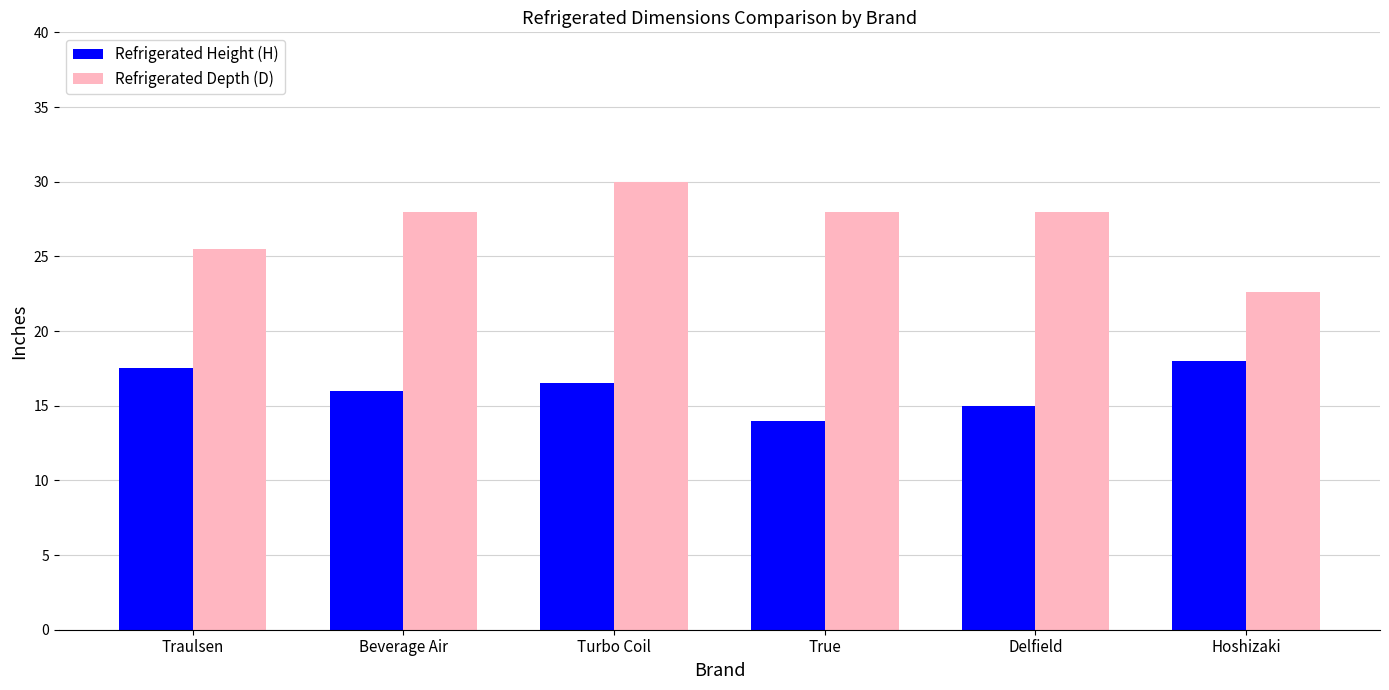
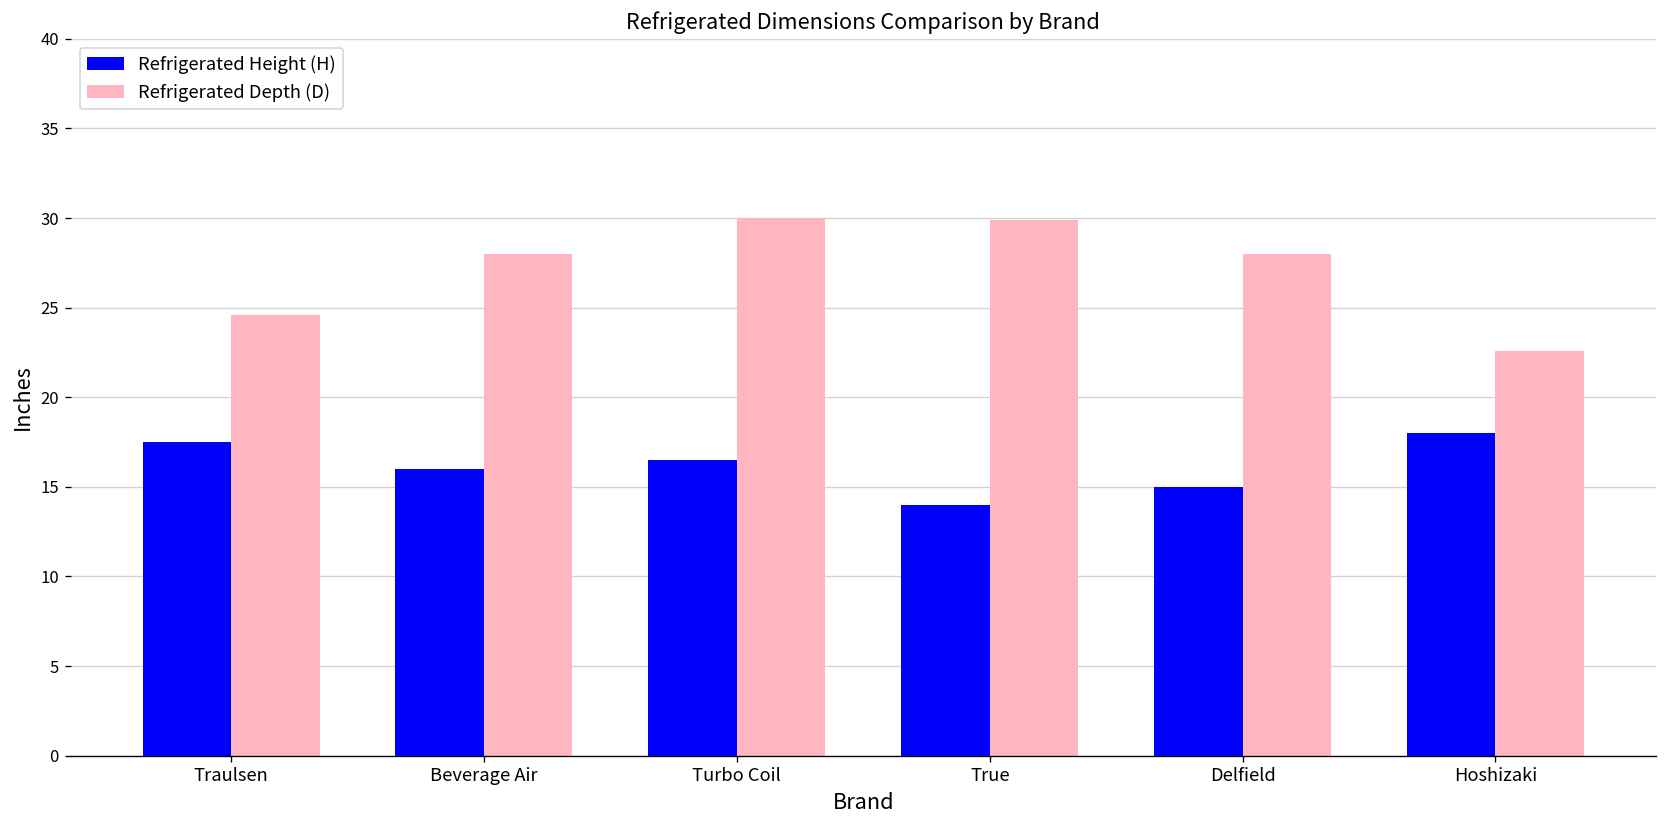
  {
    "Refrigerated Height (H)": {
      "Traulsen": 17.5,
      "Beverage Air": 16.0,
      "Turbo Coil": 16.5,
      "True": 14.0,
      "Delfield": 15.0,
      "Hoshizaki": 18.0
    },
    "Refrigerated Depth (D)": {
-     "Traulsen": 25.5,
+     "Traulsen": 24.6,
      "Beverage Air": 28.0,
      "Turbo Coil": 30.0,
-     "True": 28.0,
+     "True": 29.9,
      "Delfield": 28.0,
      "Hoshizaki": 22.6
    }
  }
